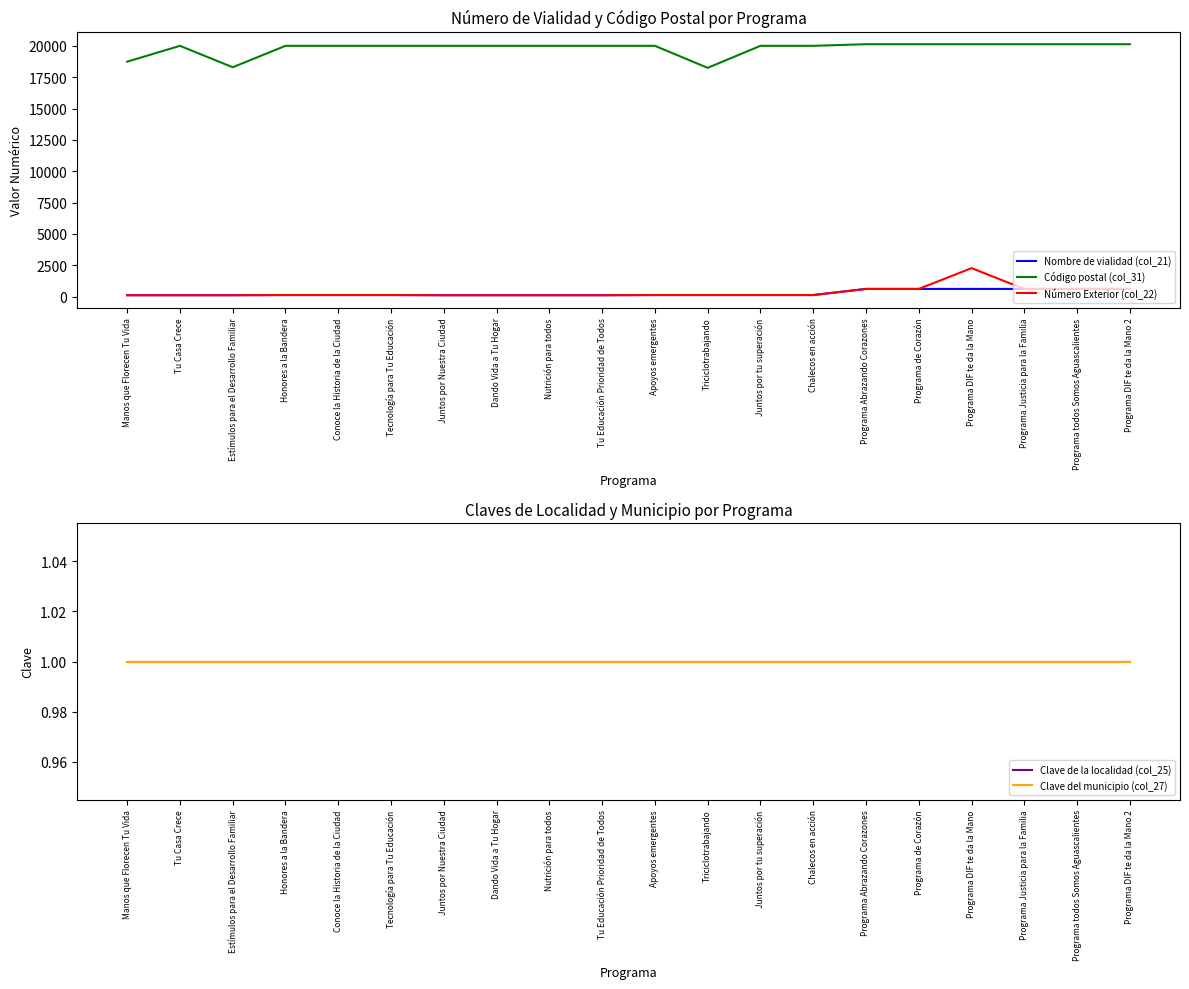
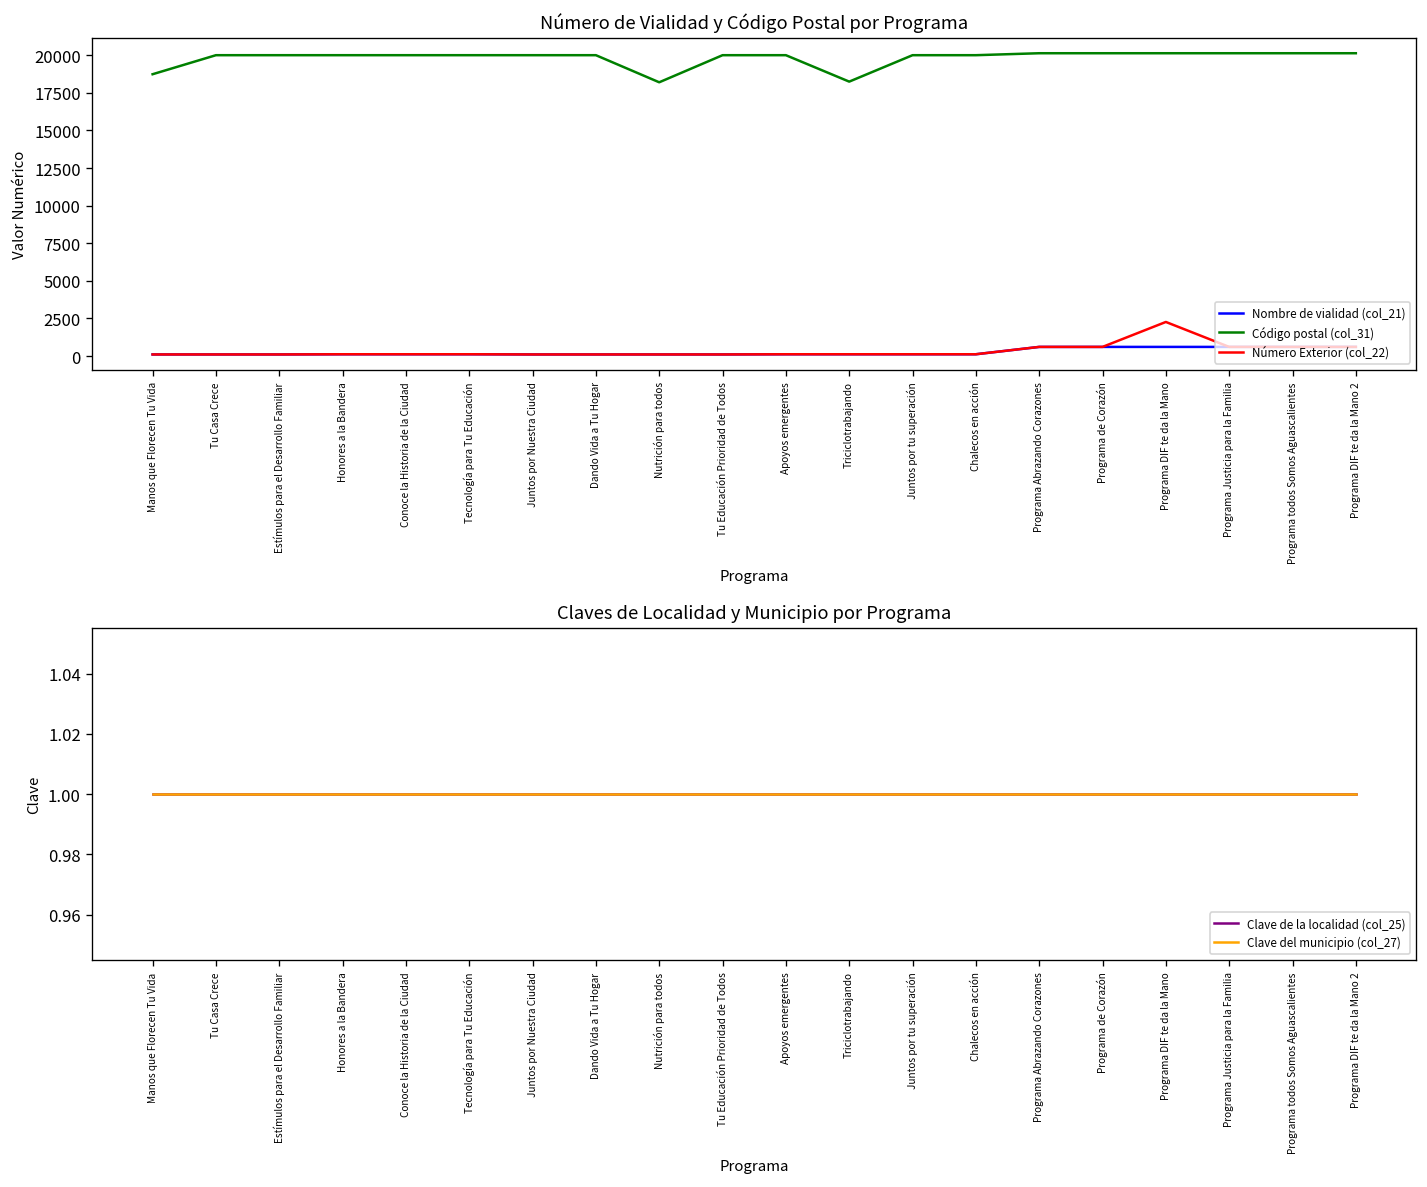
  {
    "Número de Vialidad y Código Postal por Programa": {
      "Nombre de vialidad (col_21)": {
        "Programa DIF te da la Mano": 600
      },
      "Código postal (col_31)": {
        "Manos que Florecen Tu Vida": 18700,
        "Tu Casa Crece": 20000,
-       "Estímulos para el Desarrollo Familiar": 18300,
+       "Estímulos para el Desarrollo Familiar": 20000,
        "Honores a la Bandera": 20000,
        "Conoce la Historia de la Ciudad": 20000,
        "Tecnología para Tu Educación": 20000,
        "Juntos por Nuestra Ciudad": 20000,
        "Dando Vida a Tu Hogar": 20000,
-       "Nutrición para todos": 20000,
+       "Nutrición para todos": 18200,
        "Tu Educación Prioridad de Todos": 20000,
        "Apoyos emergentes": 20000,
        "Triciclotrabajando": 18200,
        "Juntos por tu superación": 20000,
        "Chalecos en acción": 20000,
        "Programa Abrazando Corazones": 20100,
        "Programa de Corazón": 20100,
        "Programa DIF te da la Mano": 20100,
        "Programa Justicia para la Familia": 20100,
        "Programa todos Somos Aguascalientes": 20100,
        "Programa DIF te da la Mano 2": 20100
      },
      "Número Exterior (col_22)": {
        "Programa DIF te da la Mano": 2300
      }
    },
    "Claves de Localidad y Municipio por Programa": {
      "Manos que Florecen Tu Vida": 1.000,
      "Tu Casa Crece": 1.000,
      "Estímulos para el Desarrollo Familiar": 1.000,
      "Honores a la Bandera": 1.000,
      "Conoce la Historia de la Ciudad": 1.000,
      "Tecnología para Tu Educación": 1.000,
      "Juntos por Nuestra Ciudad": 1.000,
      "Dando Vida a Tu Hogar": 1.000,
      "Nutrición para todos": 1.000,
      "Tu Educación Prioridad de Todos": 1.000,
      "Apoyos emergentes": 1.000,
      "Triciclotrabajando": 1.000,
      "Juntos por tu superación": 1.000,
      "Chalecos en acción": 1.000,
      "Programa Abrazando Corazones": 1.000,
      "Programa de Corazón": 1.000,
      "Programa DIF te da la Mano": 1.000,
      "Programa Justicia para la Familia": 1.000,
      "Programa todos Somos Aguascalientes": 1.000,
      "Programa DIF te da la Mano 2": 1.000
    }
  }
